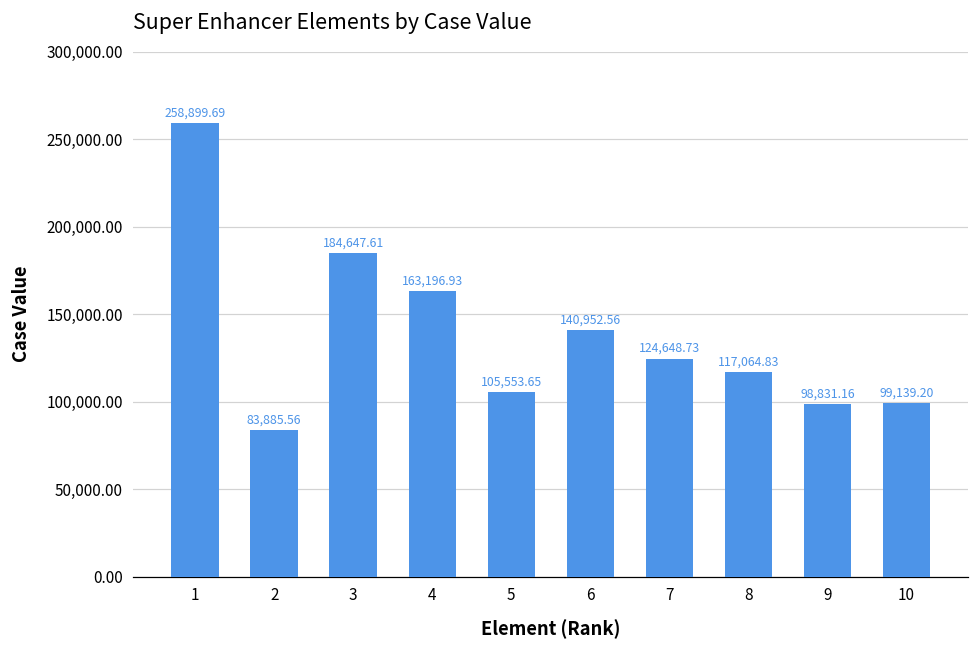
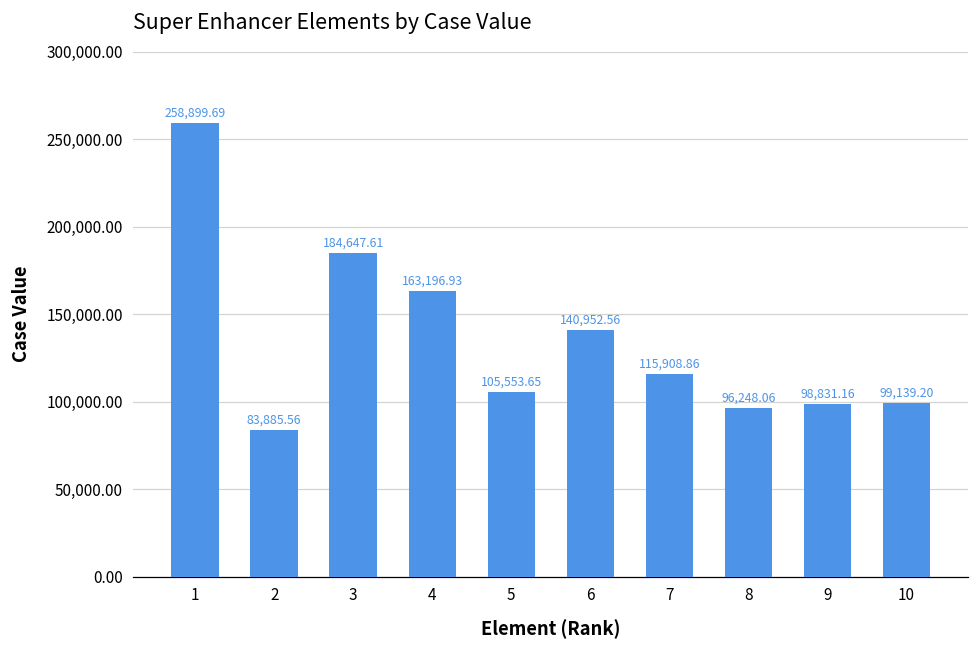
  {
    "1": "258,899.69",
    "2": "83,885.56",
    "3": "184,647.61",
    "4": "163,196.93",
    "5": "105,553.65",
    "6": "140,952.56",
-   "7": "124,648.73",
-   "8": "117,064.83",
+   "7": "115,908.86",
+   "8": "96,248.06",
    "9": "98,831.16",
    "10": "99,139.20"
  }
